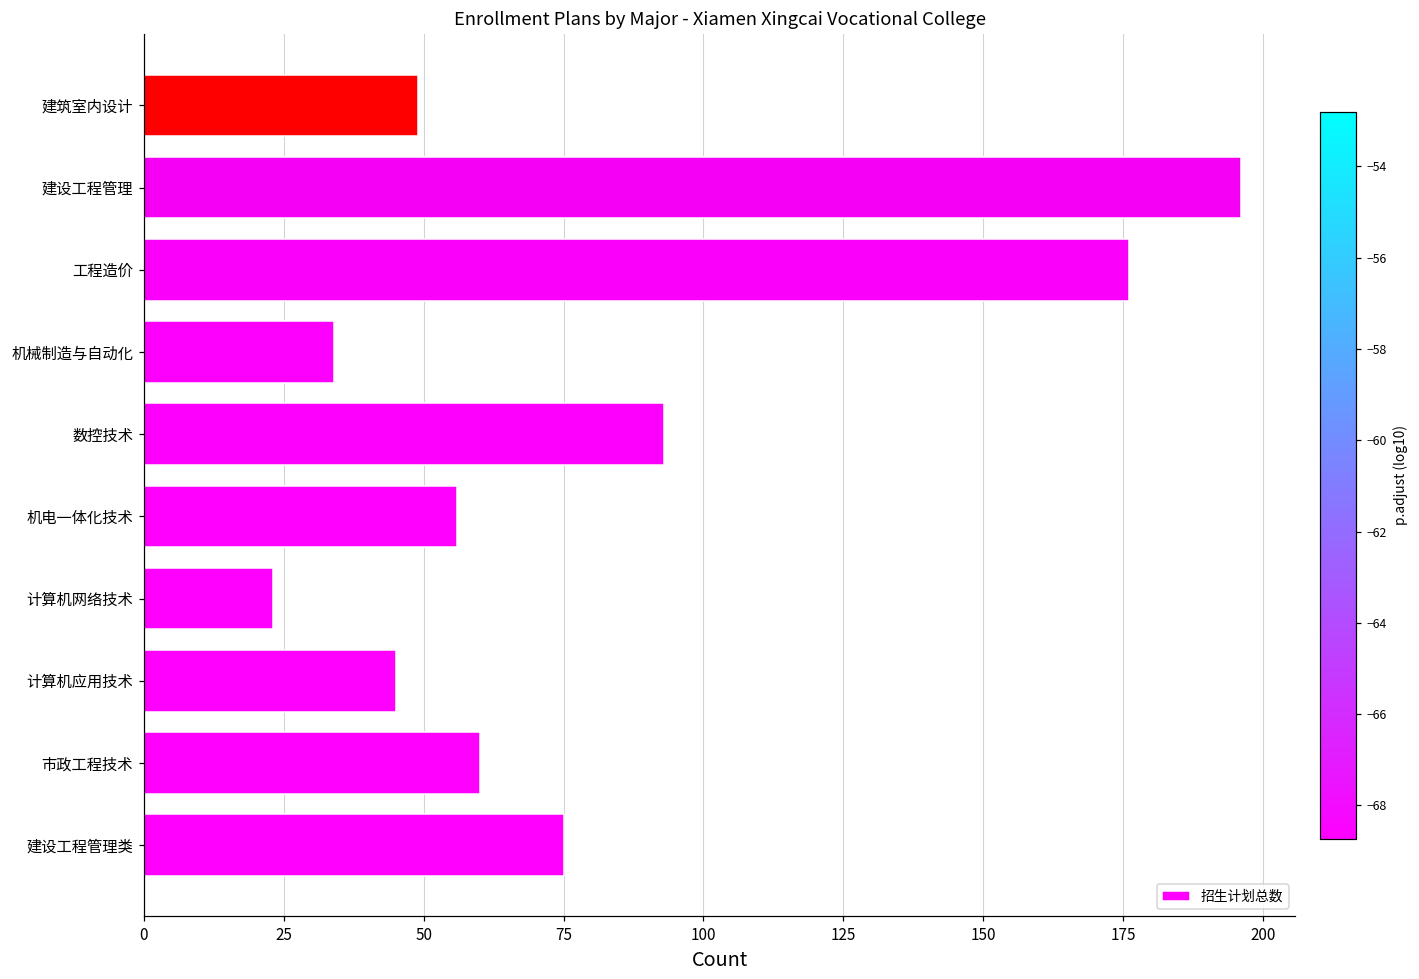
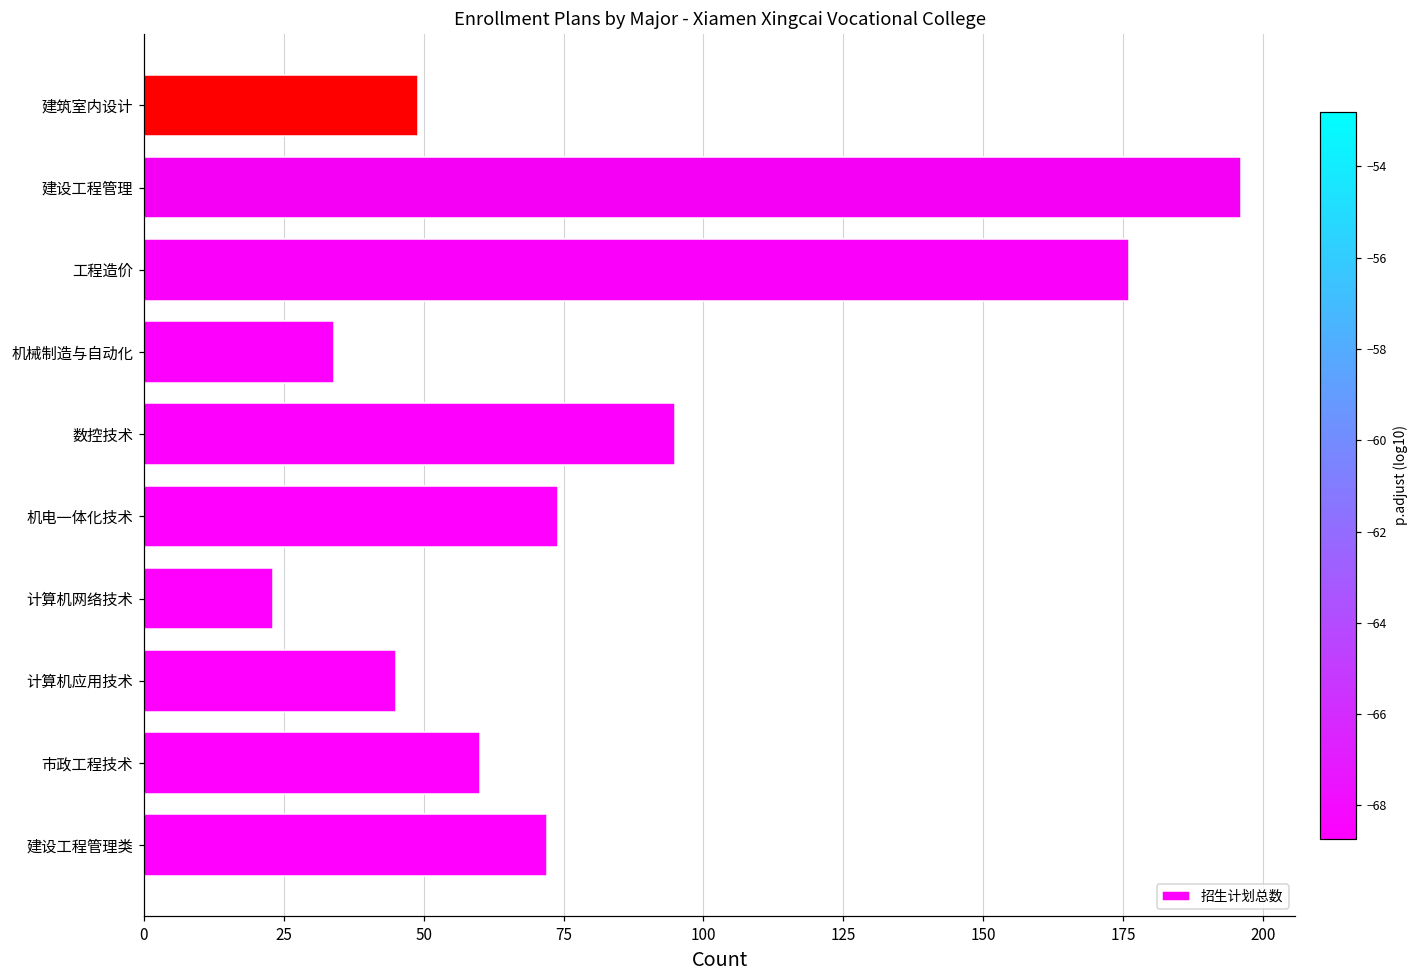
  {
    "建筑室内设计": 49,
    "建设工程管理": 196,
    "工程造价": 176,
    "机械制造与自动化": 34,
-   "数控技术": 93,
-   "机电一体化技术": 56,
+   "数控技术": 95,
+   "机电一体化技术": 74,
    "计算机网络技术": 23,
    "计算机应用技术": 45,
    "市政工程技术": 60,
-   "建设工程管理类": 75
+   "建设工程管理类": 72
  }
